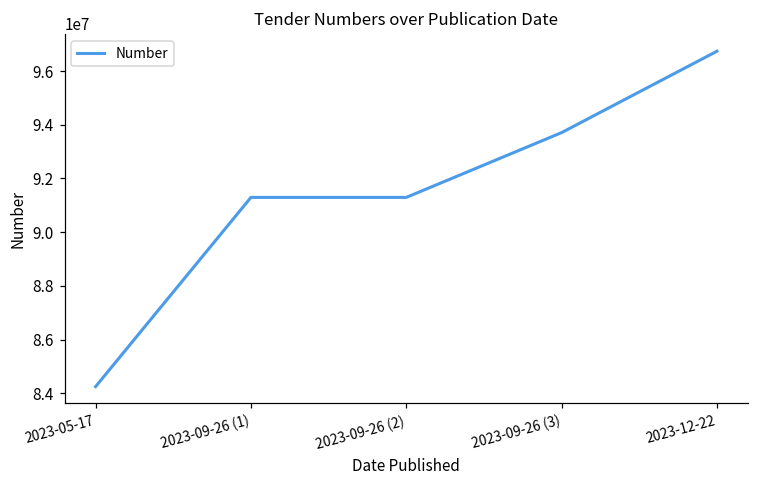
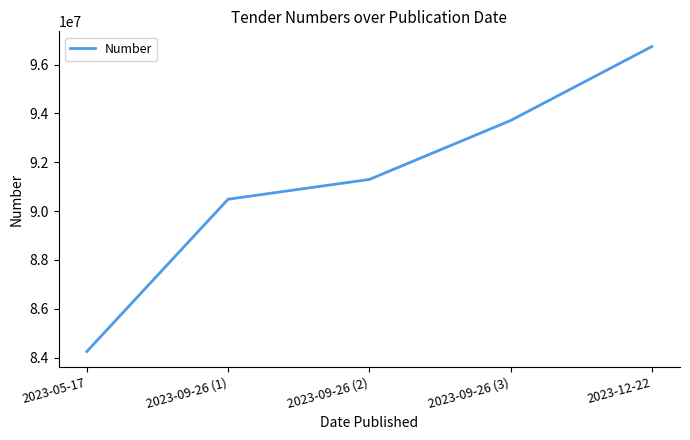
  {
    "2023-05-17": 84200000,
-   "2023-09-26 (1)": 91300000,
+   "2023-09-26 (1)": 90500000,
    "2023-09-26 (2)": 91300000,
    "2023-09-26 (3)": 93700000,
    "2023-12-22": 96700000
  }
